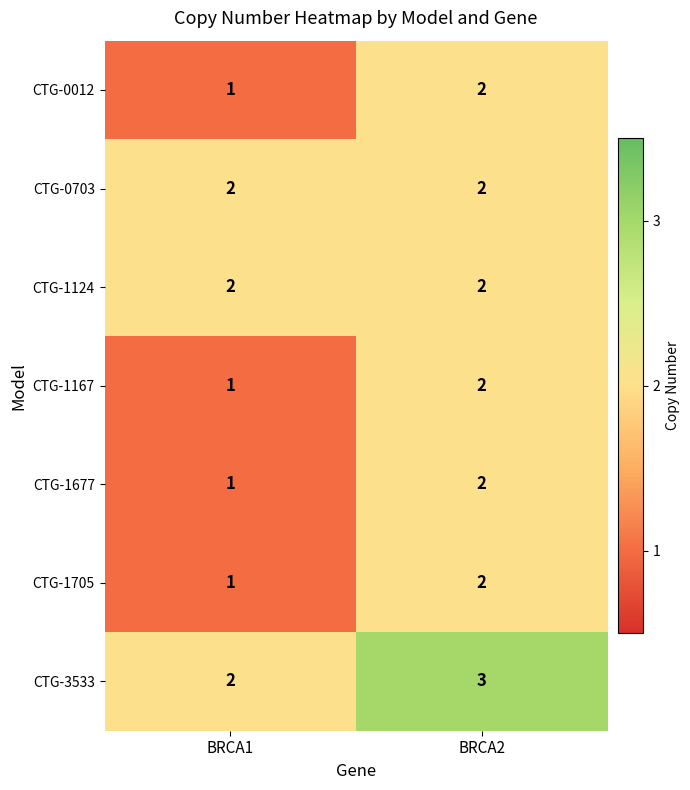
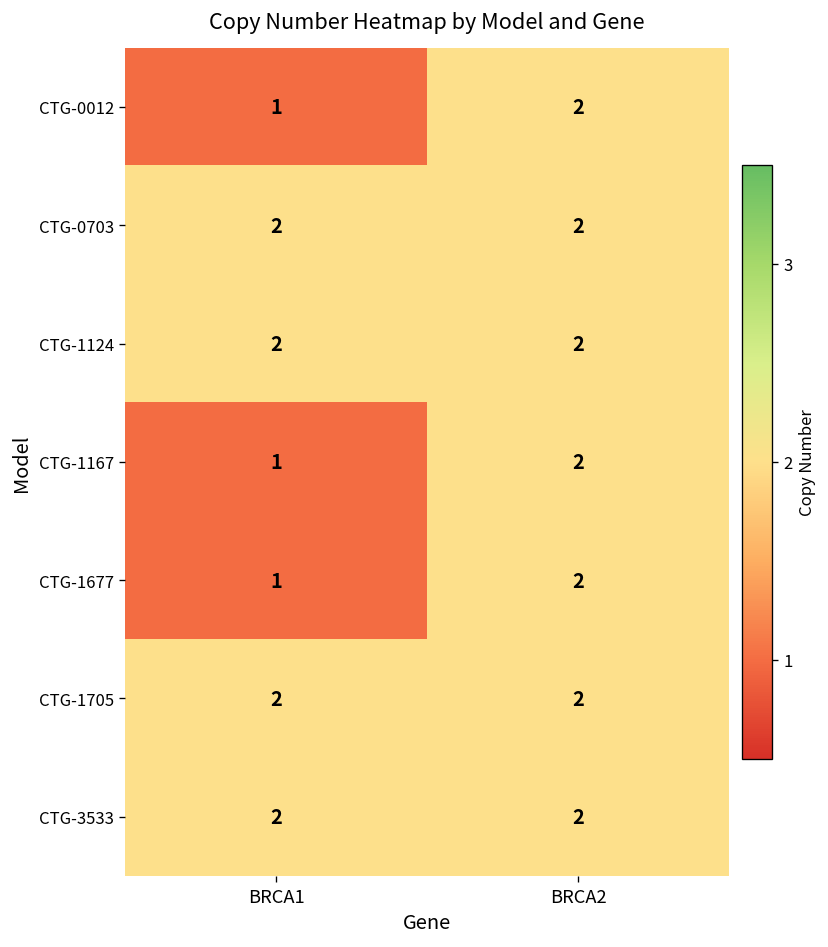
  {
    "CTG-0012": {
      "BRCA1": 1,
      "BRCA2": 2
    },
    "CTG-0703": {
      "BRCA1": 2,
      "BRCA2": 2
    },
    "CTG-1124": {
      "BRCA1": 2,
      "BRCA2": 2
    },
    "CTG-1167": {
      "BRCA1": 1,
      "BRCA2": 2
    },
    "CTG-1677": {
      "BRCA1": 1,
      "BRCA2": 2
    },
    "CTG-1705": {
-     "BRCA1": 1,
+     "BRCA1": 2,
      "BRCA2": 2
    },
    "CTG-3533": {
      "BRCA1": 2,
-     "BRCA2": 3
+     "BRCA2": 2
    }
  }
